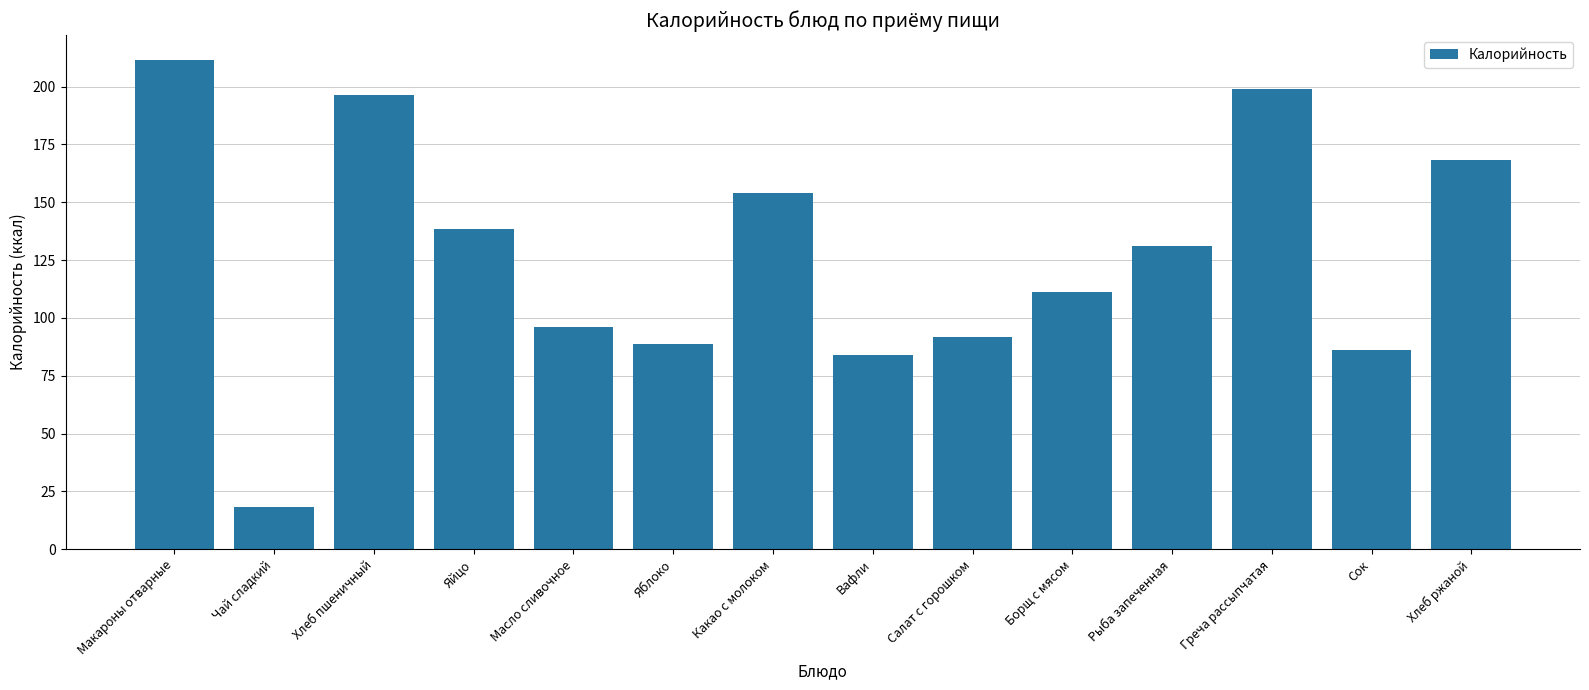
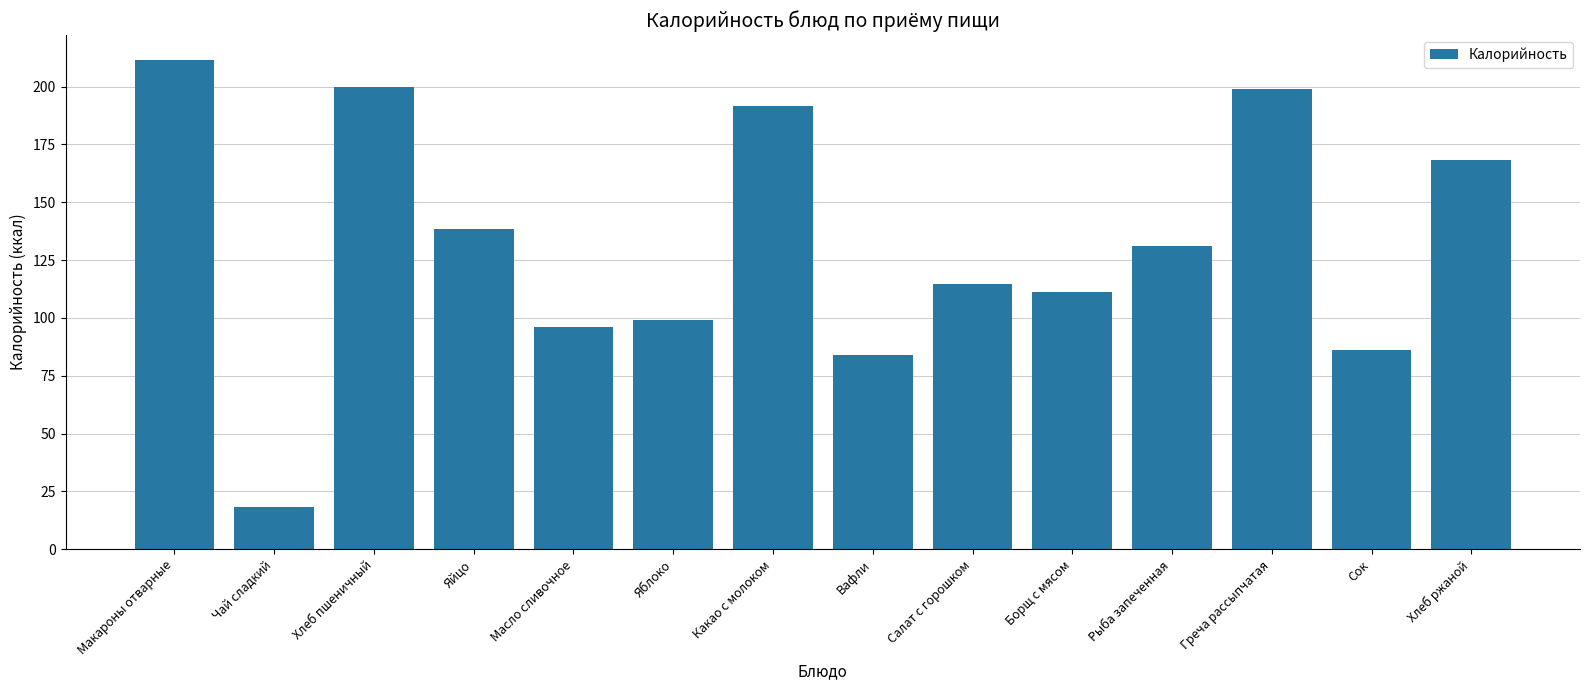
  {
    "Макароны отварные": 212,
    "Чай сладкий": 18,
-   "Хлеб пшеничный": 197,
+   "Хлеб пшеничный": 200,
    "Яйцо": 138,
    "Масло сливочное": 96,
-   "Яблоко": 89,
-   "Какао с молоком": 154,
+   "Яблоко": 99,
+   "Какао с молоком": 192,
    "Вафли": 84,
-   "Салат с горошком": 92,
+   "Салат с горошком": 115,
    "Борщ с мясом": 111,
    "Рыба запеченная": 131,
    "Греча рассыпчатая": 199,
    "Сок": 86,
    "Хлеб ржаной": 169
  }
